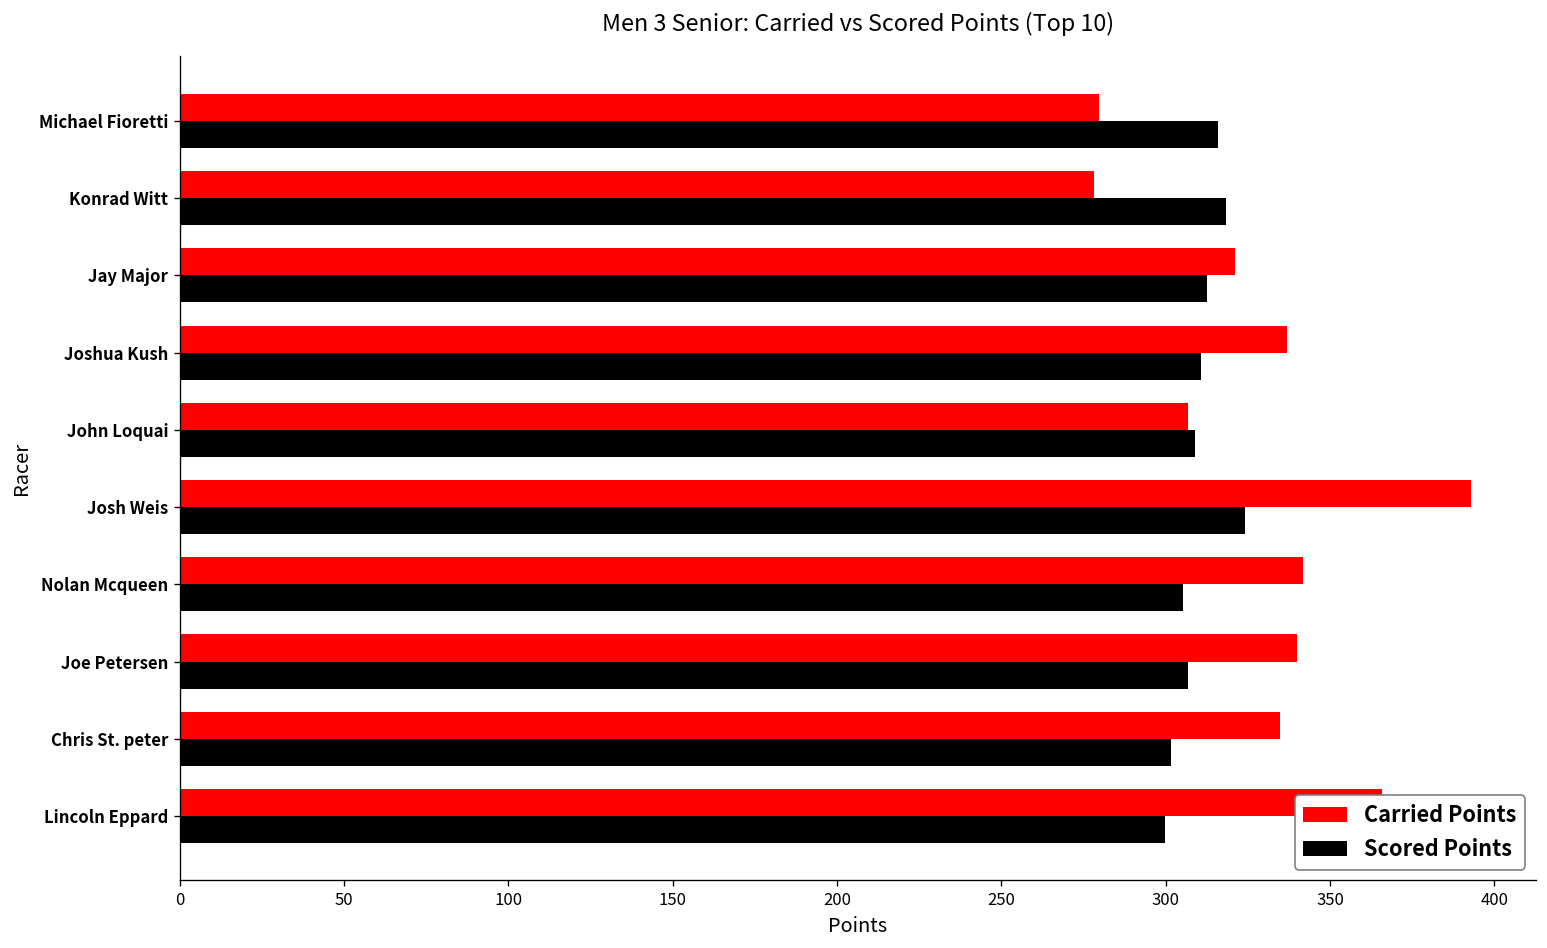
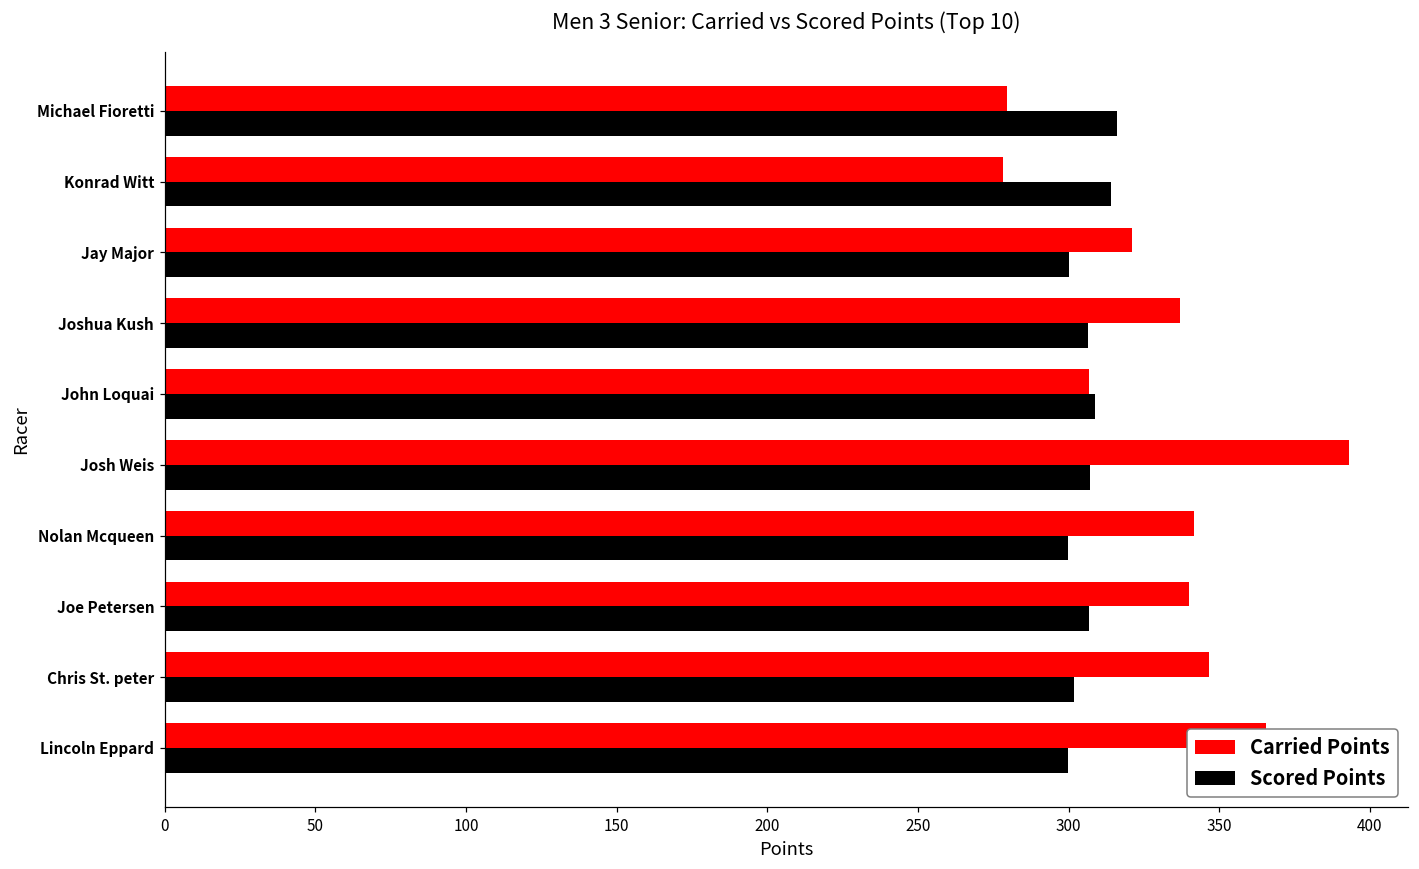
  {
    "Carried Points": {
      "Michael Fioretti": 280,
      "Konrad Witt": 278,
      "Jay Major": 321,
      "Joshua Kush": 337,
      "John Loquai": 307,
      "Josh Weis": 393,
      "Nolan Mcqueen": 342,
      "Joe Petersen": 340,
-     "Chris St. peter": 335
+     "Chris St. peter": 347
    },
    "Scored Points": {
      "Michael Fioretti": 316,
-     "Konrad Witt": 318,
-     "Jay Major": 312,
-     "Joshua Kush": 311,
+     "Konrad Witt": 314,
+     "Jay Major": 300,
+     "Joshua Kush": 306,
      "John Loquai": 309,
-     "Josh Weis": 324,
-     "Nolan Mcqueen": 305,
+     "Josh Weis": 307,
+     "Nolan Mcqueen": 300,
      "Joe Petersen": 307,
      "Chris St. peter": 302,
      "Lincoln Eppard": 300
    }
  }
